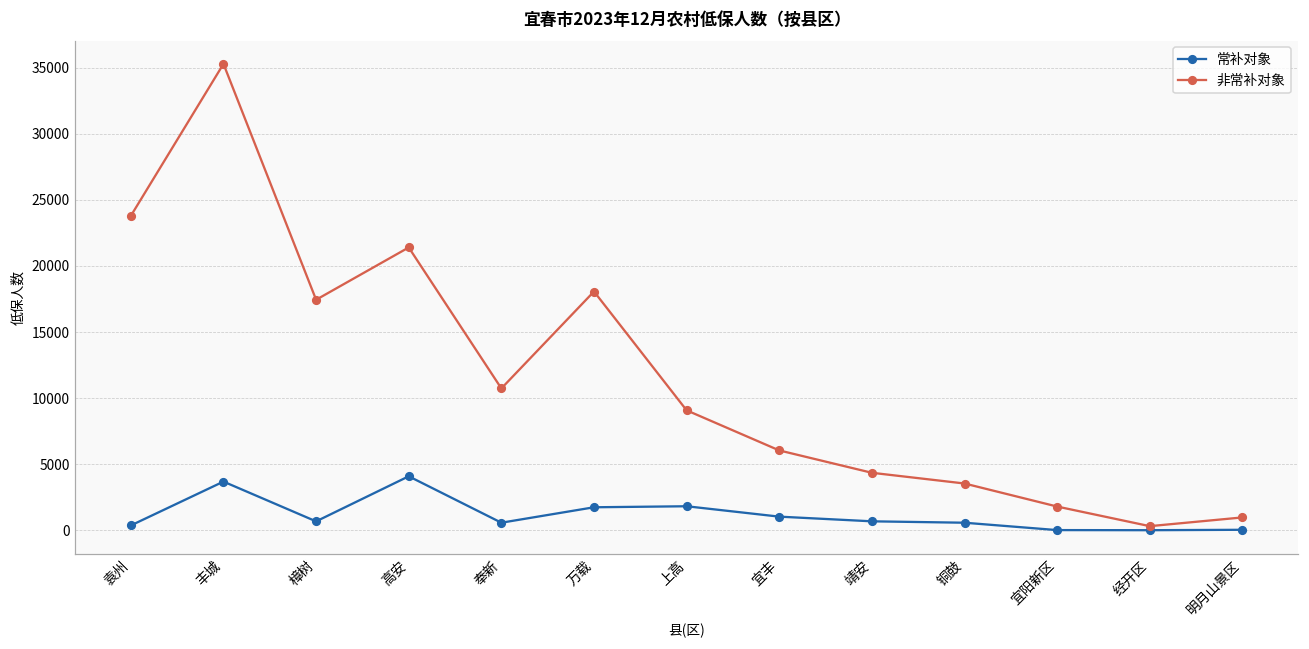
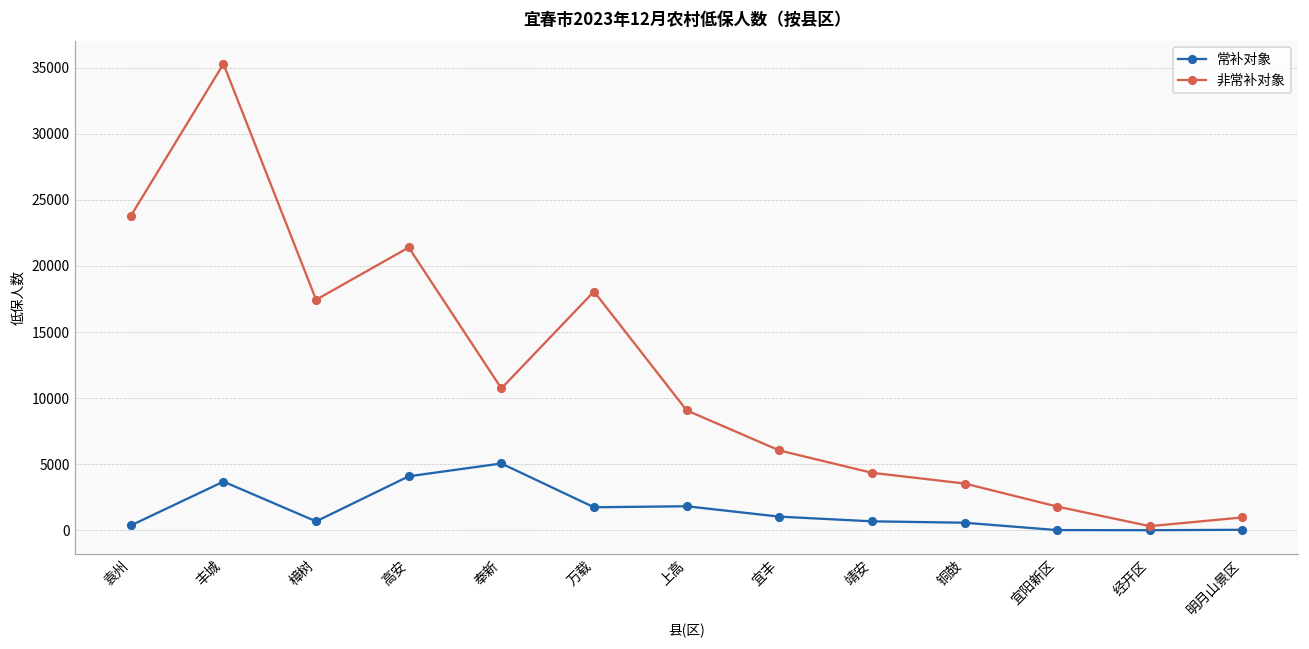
  {
    "常补对象": {
      "袁州": 400,
      "丰城": 3700,
      "樟树": 700,
      "高安": 4100,
-     "奉新": 600,
+     "奉新": 5100,
      "万载": 1700,
      "上高": 1800,
      "宜丰": 1000,
      "靖安": 700,
      "铜鼓": 600,
      "宜阳新区": 0,
      "经开区": 0,
      "明月山景区": 0
    },
    "非常补对象": {
      "袁州": 23800,
      "丰城": 35300,
      "樟树": 17400,
      "高安": 21400,
      "奉新": 10700,
      "万载": 18100,
      "上高": 9100,
      "宜丰": 6000,
      "靖安": 4300,
      "铜鼓": 3500,
      "宜阳新区": 1800,
      "经开区": 300,
      "明月山景区": 1000
    }
  }
